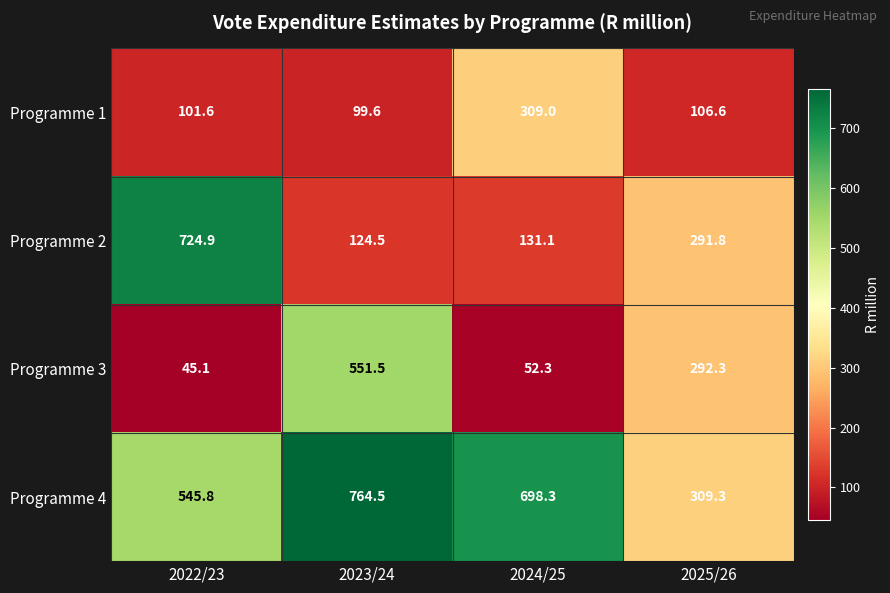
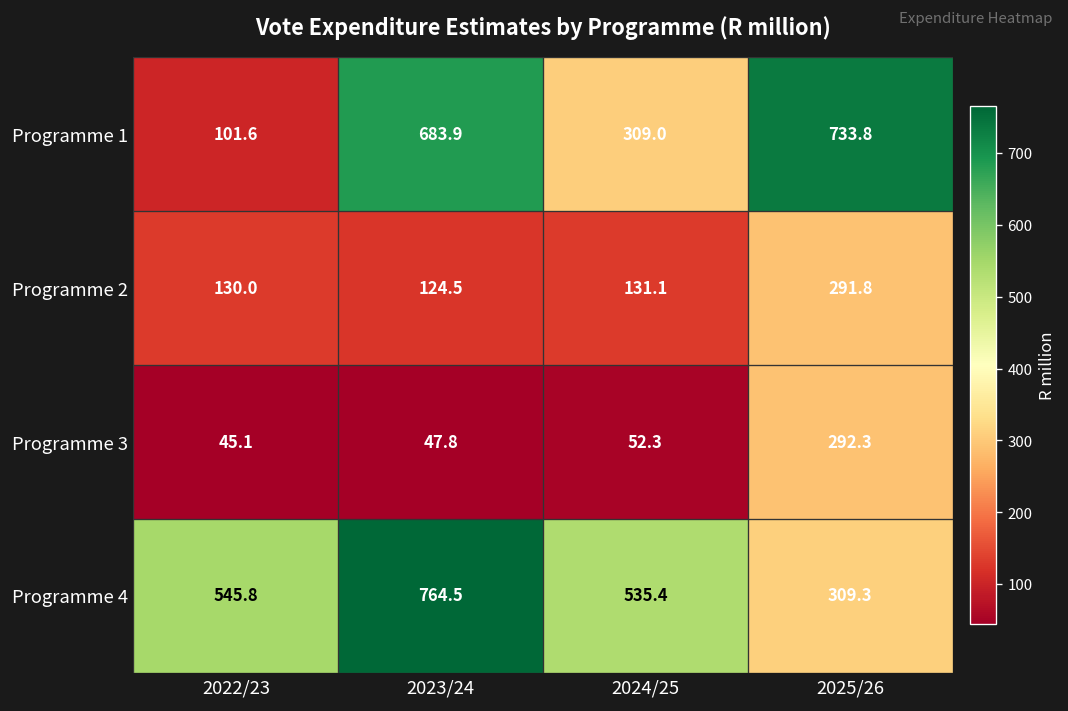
  {
    "Programme 1": {
      "2022/23": 101.6,
-     "2023/24": 99.6,
+     "2023/24": 683.9,
      "2024/25": 309.0,
-     "2025/26": 106.6
+     "2025/26": 733.8
    },
    "Programme 2": {
-     "2022/23": 724.9,
+     "2022/23": 130.0,
      "2023/24": 124.5,
      "2024/25": 131.1,
      "2025/26": 291.8
    },
    "Programme 3": {
      "2022/23": 45.1,
-     "2023/24": 551.5,
+     "2023/24": 47.8,
      "2024/25": 52.3,
      "2025/26": 292.3
    },
    "Programme 4": {
      "2022/23": 545.8,
      "2023/24": 764.5,
-     "2024/25": 698.3,
+     "2024/25": 535.4,
      "2025/26": 309.3
    }
  }
